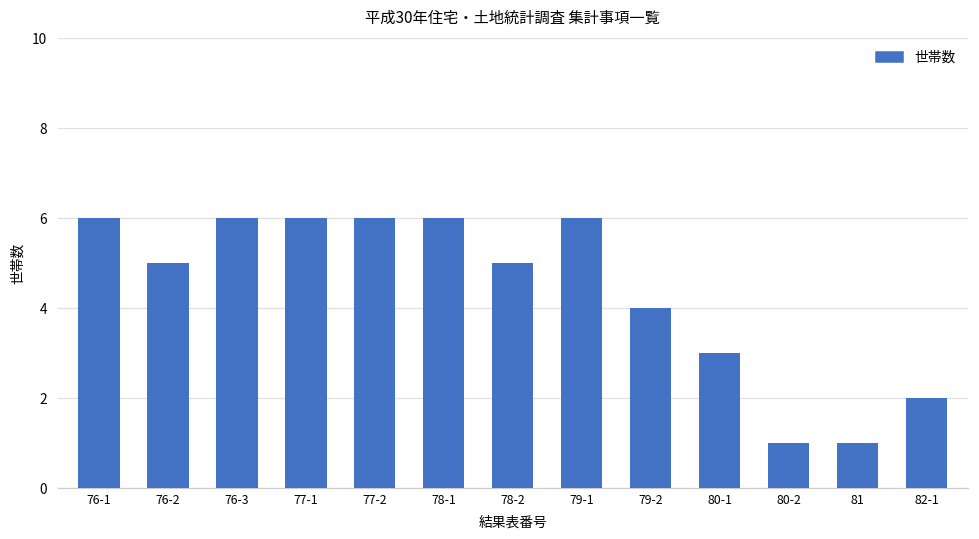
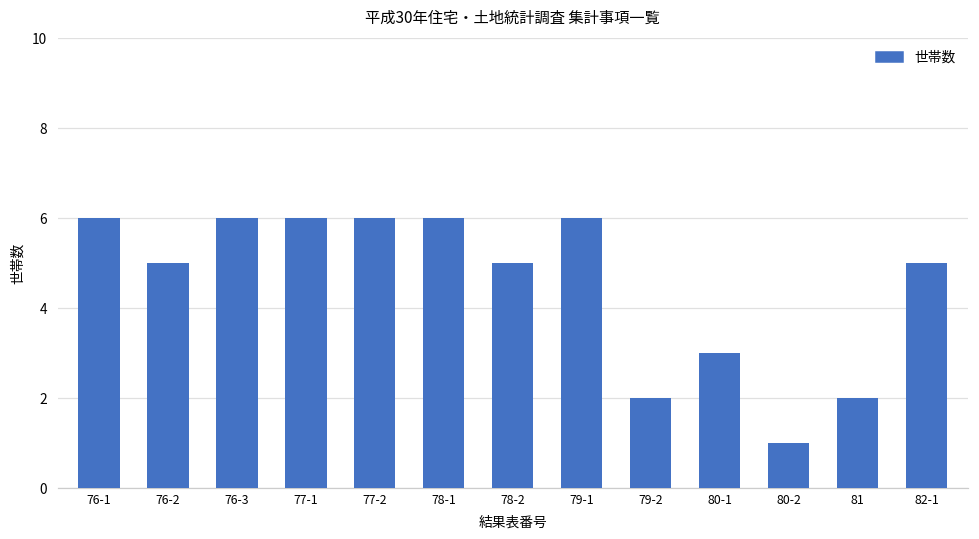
  {
    "76-1": 6,
    "76-2": 5,
    "76-3": 6,
    "77-1": 6,
    "77-2": 6,
    "78-1": 6,
    "78-2": 5,
    "79-1": 6,
-   "79-2": 4,
+   "79-2": 2,
    "80-1": 3,
    "80-2": 1,
-   "81": 1,
-   "82-1": 2
+   "81": 2,
+   "82-1": 5
  }
